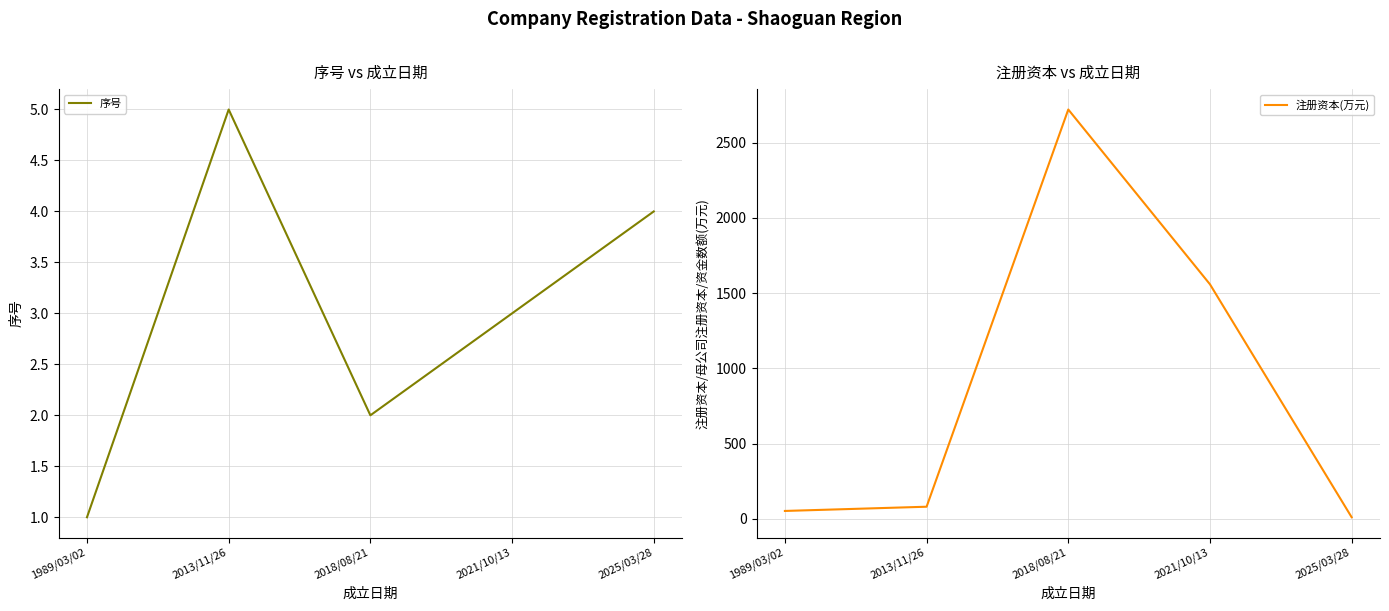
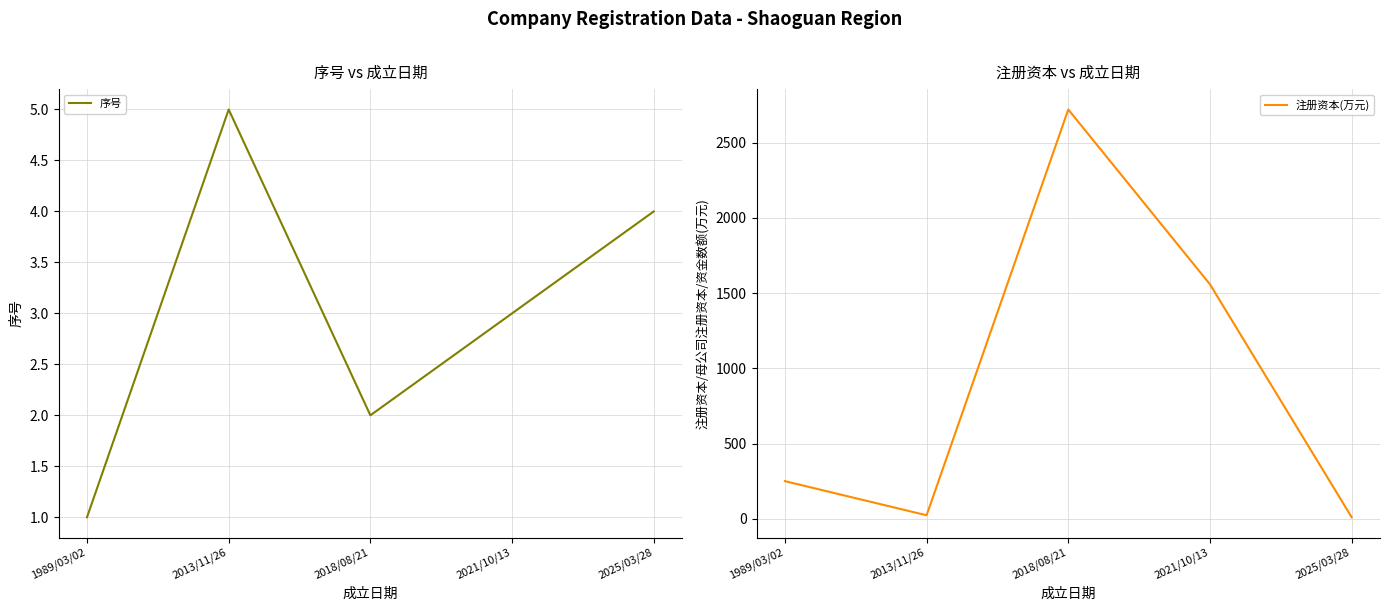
  {
    "序号 vs 成立日期": {
      "1989/03/02": 1.00,
      "2013/11/26": 5.00,
      "2018/08/21": 2.00,
      "2021/10/13": 3.00,
      "2025/03/28": 4.00
    },
    "注册资本 vs 成立日期": {
-     "1989/03/02": 50,
-     "2013/11/26": 80,
+     "1989/03/02": 250,
+     "2013/11/26": 20,
      "2018/08/21": 2720,
      "2021/10/13": 1560,
      "2025/03/28": 10
    }
  }
